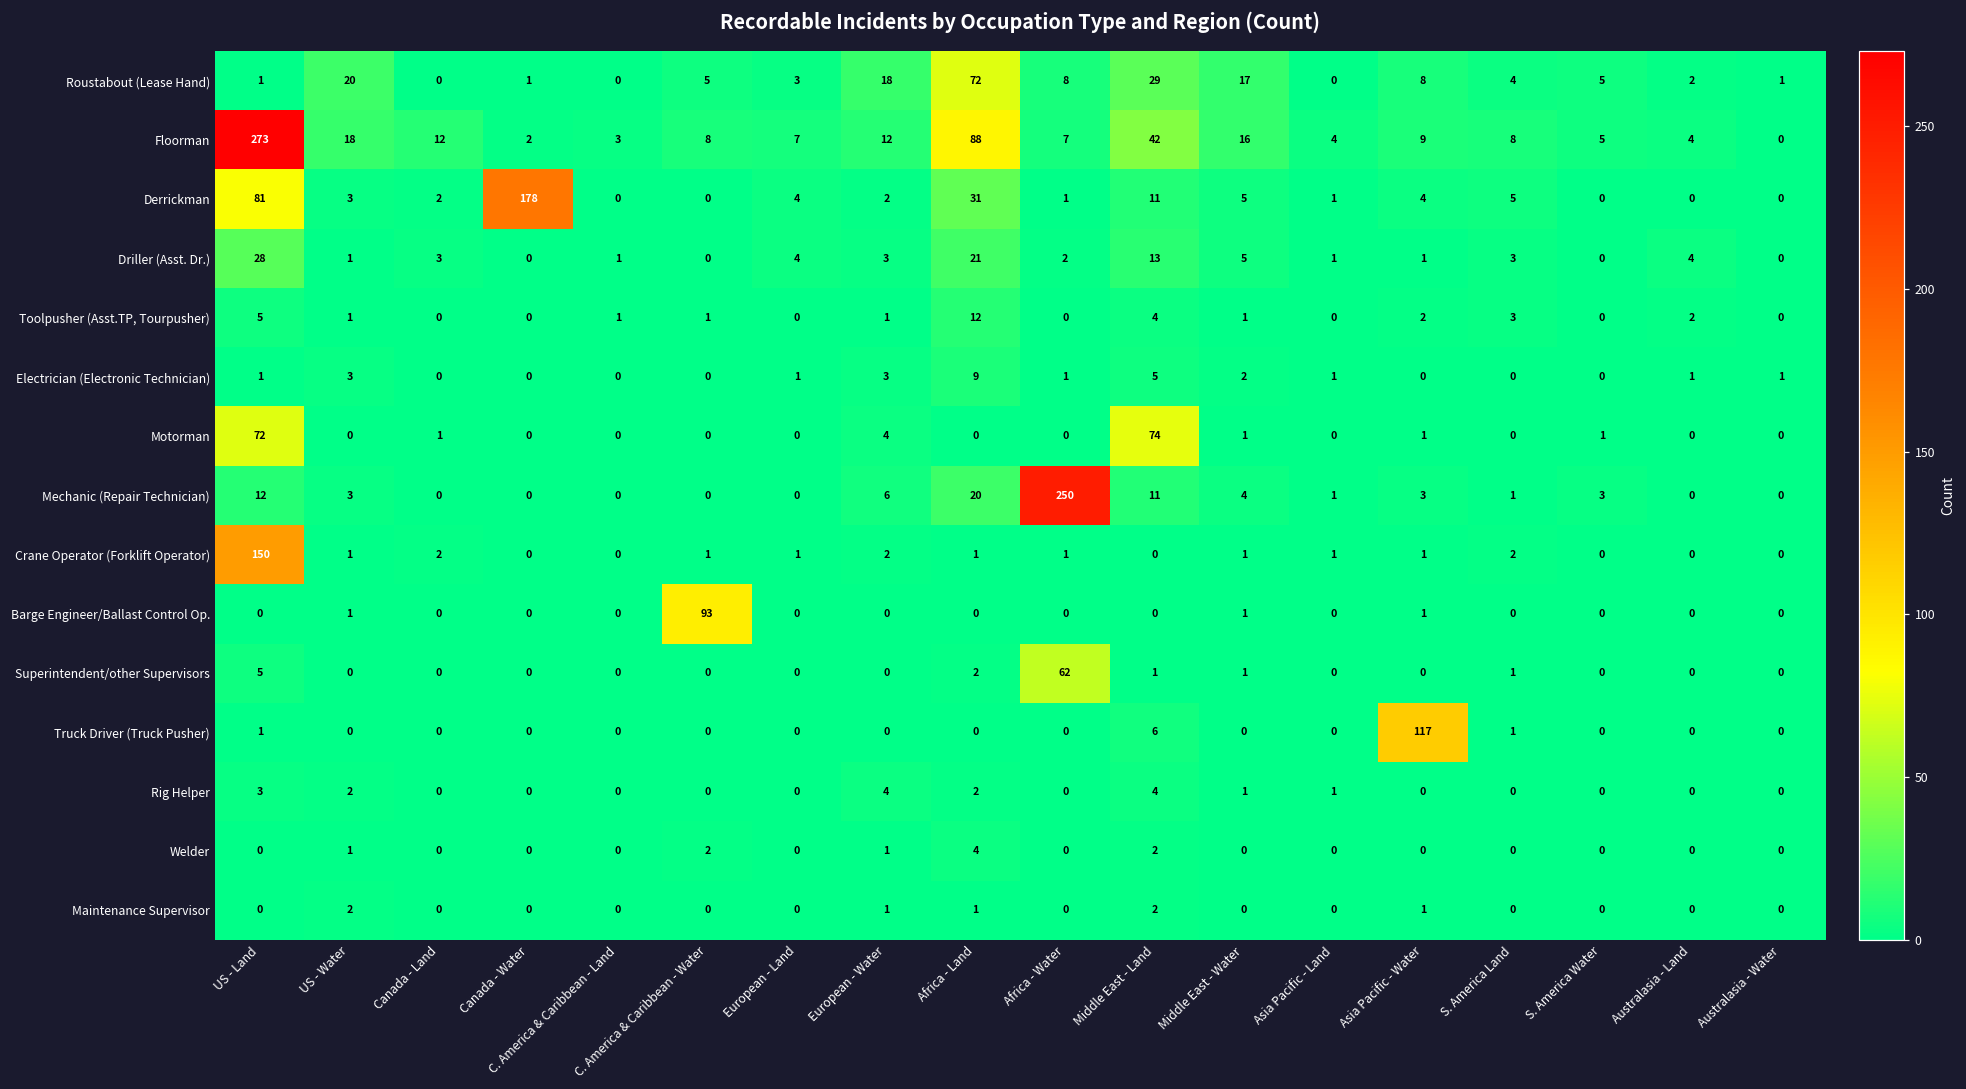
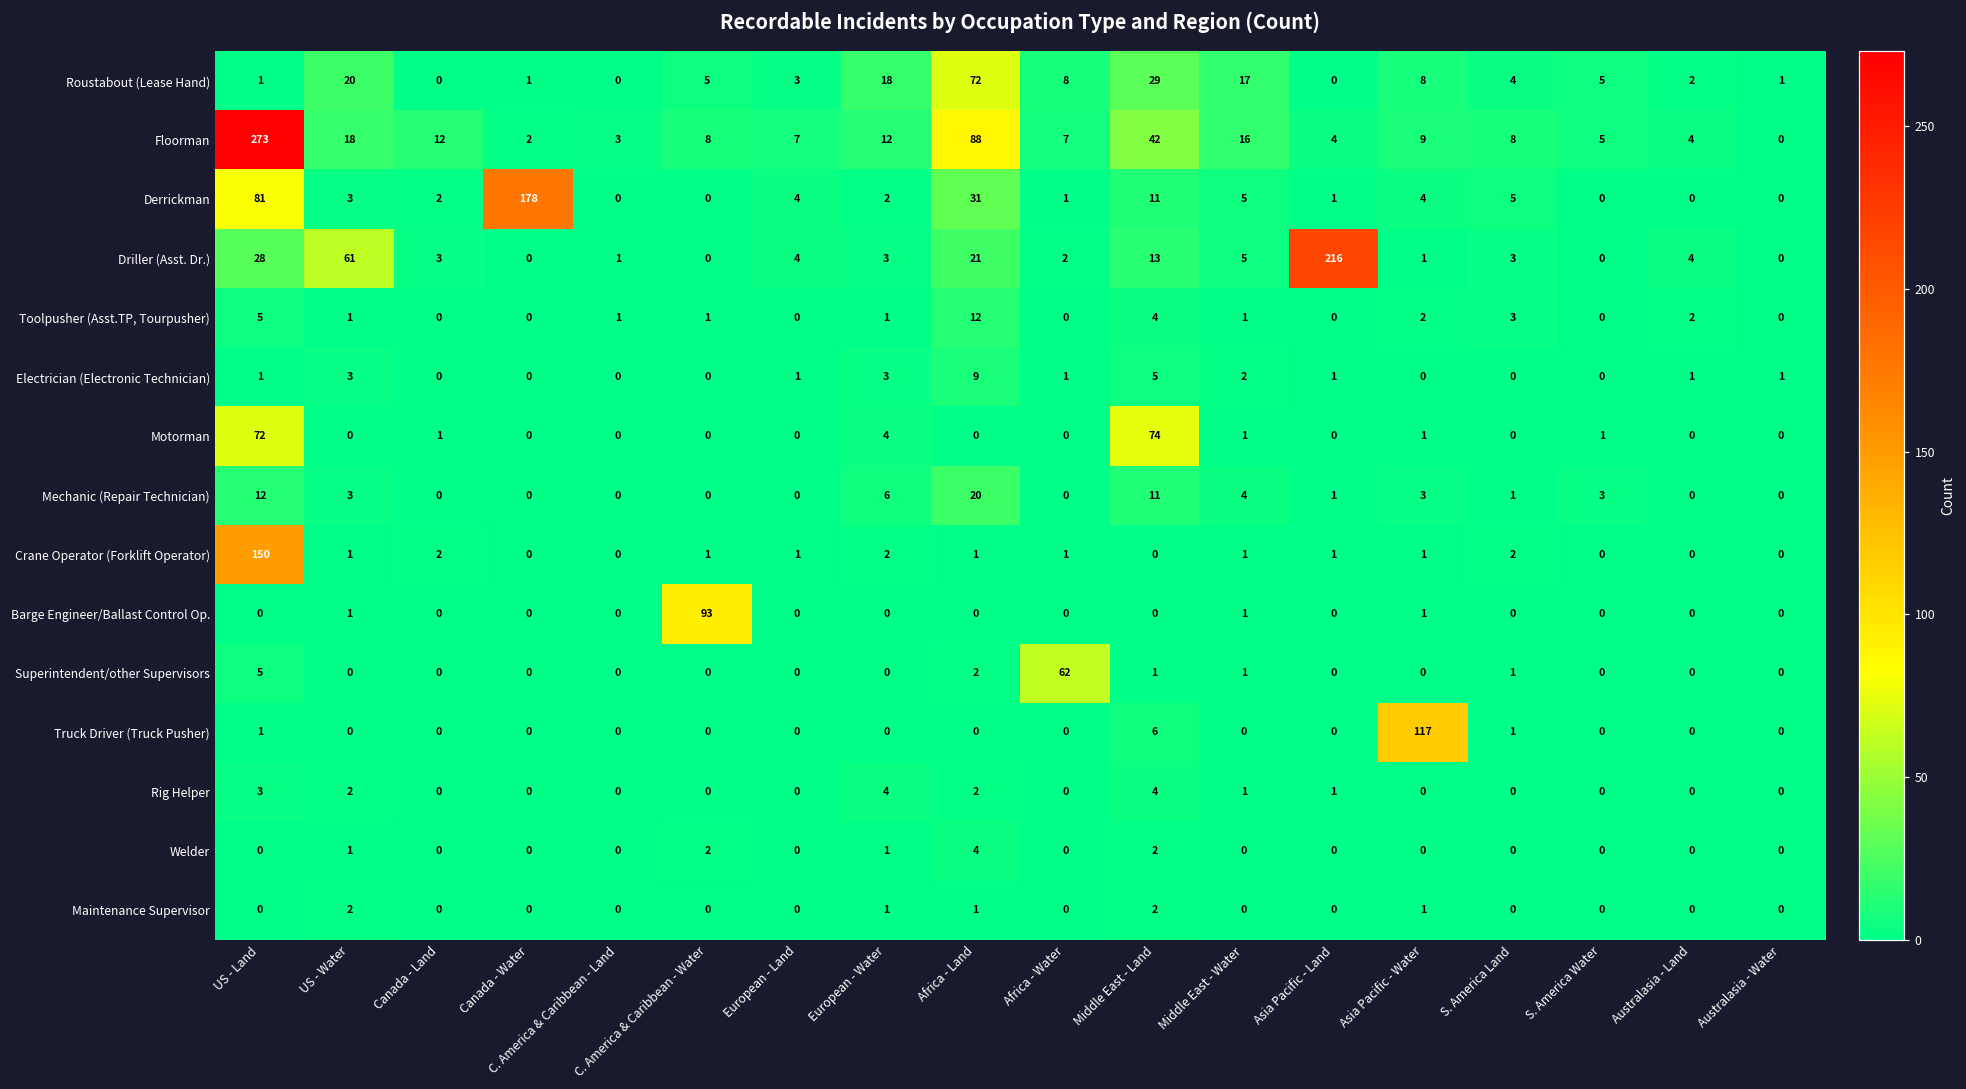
  {
    "Driller (Asst. Dr.)": {
      "US - Land": 28,
-     "US - Water": 1,
+     "US - Water": 61,
      "Canada - Land": 3,
      "Canada - Water": 0,
      "C. America & Caribbean - Land": 1,
      "C. America & Caribbean - Water": 0,
      "European - Land": 4,
      "European - Water": 3,
      "Africa - Land": 21,
      "Africa - Water": 2,
      "Middle East - Land": 13,
      "Middle East - Water": 5,
-     "Asia Pacific - Land": 1,
+     "Asia Pacific - Land": 216,
      "Asia Pacific - Water": 1,
      "S. America Land": 3,
      "S. America Water": 0,
      "Australasia - Land": 4,
      "Australasia - Water": 0
    },
    "Mechanic (Repair Technician)": {
      "US - Land": 12,
      "US - Water": 3,
      "Canada - Land": 0,
      "Canada - Water": 0,
      "C. America & Caribbean - Land": 0,
      "C. America & Caribbean - Water": 0,
      "European - Land": 0,
      "European - Water": 6,
      "Africa - Land": 20,
-     "Africa - Water": 250,
+     "Africa - Water": 0,
      "Middle East - Land": 11,
      "Middle East - Water": 4,
      "Asia Pacific - Land": 1,
      "Asia Pacific - Water": 3,
      "S. America Land": 1,
      "S. America Water": 3,
      "Australasia - Land": 0,
      "Australasia - Water": 0
    }
  }
